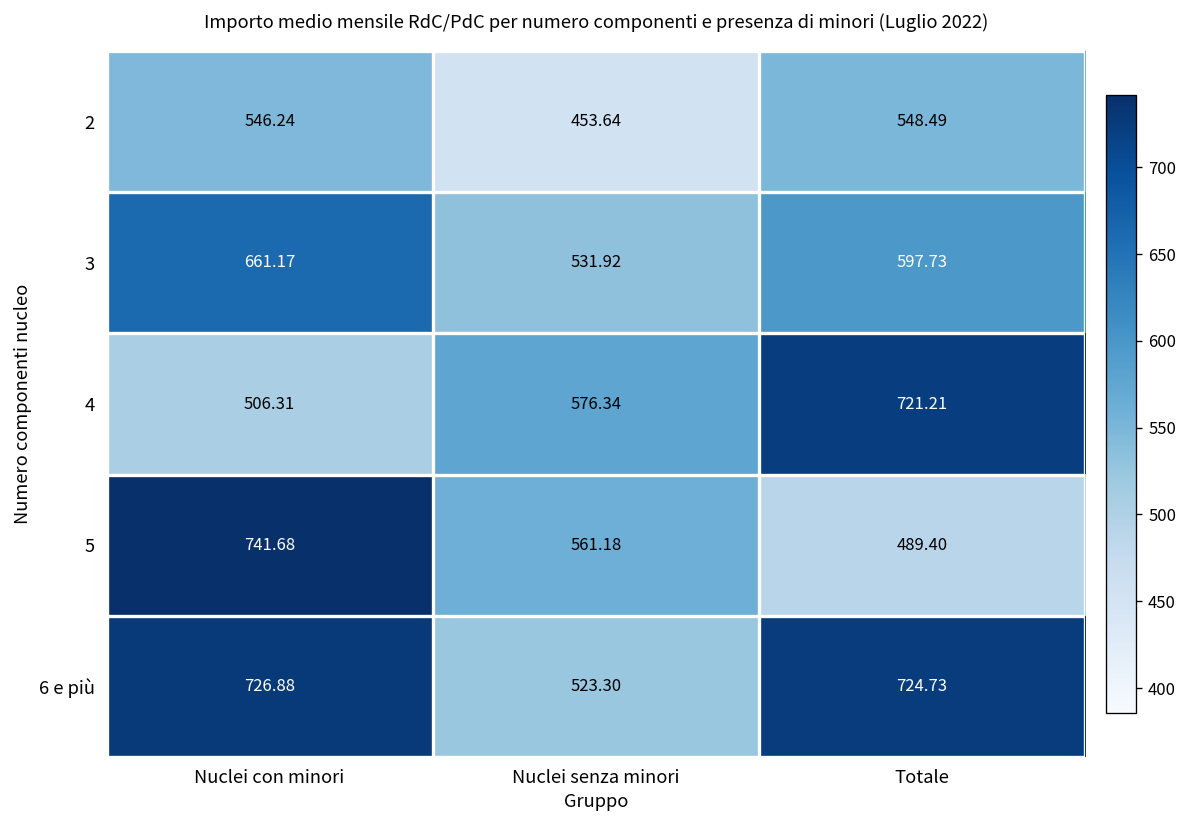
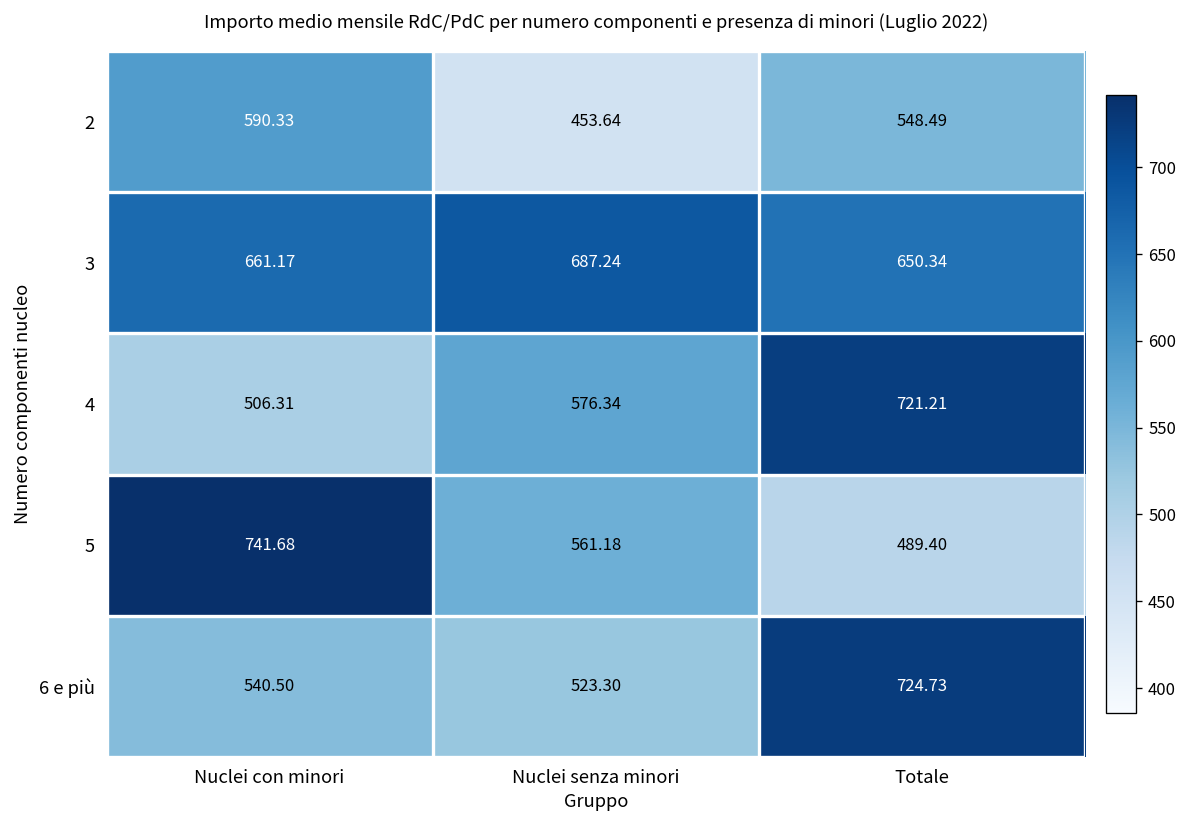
  {
    "2": {
-     "Nuclei con minori": 546.24,
+     "Nuclei con minori": 590.33,
      "Nuclei senza minori": 453.64,
      "Totale": 548.49
    },
    "3": {
      "Nuclei con minori": 661.17,
-     "Nuclei senza minori": 531.92,
-     "Totale": 597.73
+     "Nuclei senza minori": 687.24,
+     "Totale": 650.34
    },
    "4": {
      "Nuclei con minori": 506.31,
      "Nuclei senza minori": 576.34,
      "Totale": 721.21
    },
    "5": {
      "Nuclei con minori": 741.68,
      "Nuclei senza minori": 561.18,
      "Totale": 489.40
    },
    "6 e più": {
-     "Nuclei con minori": 726.88,
+     "Nuclei con minori": 540.50,
      "Nuclei senza minori": 523.30,
      "Totale": 724.73
    }
  }
